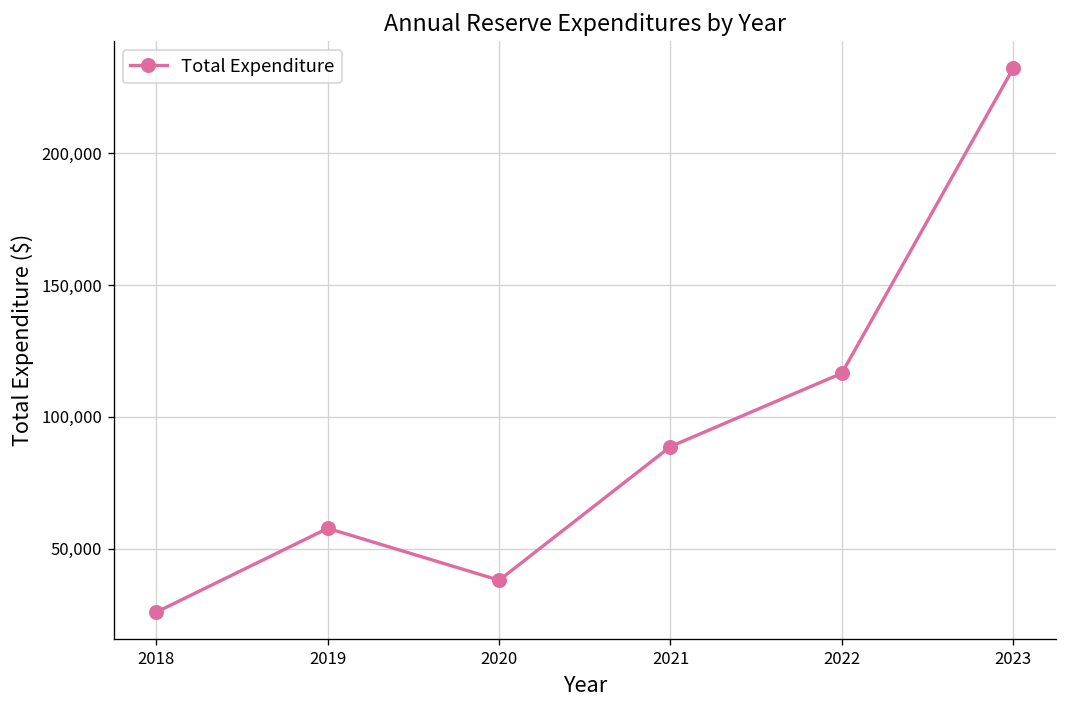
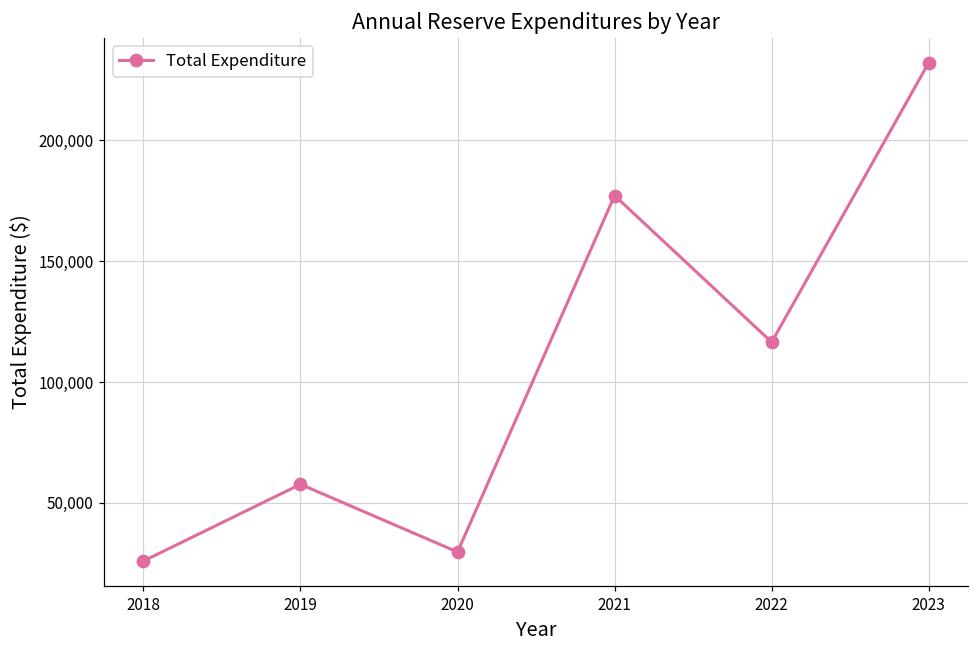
  {
    "2018": "26,000",
    "2019": "58,000",
-   "2020": "38,000",
-   "2021": "89,000",
+   "2020": "30,000",
+   "2021": "177,000",
    "2022": "117,000",
    "2023": "232,000"
  }
